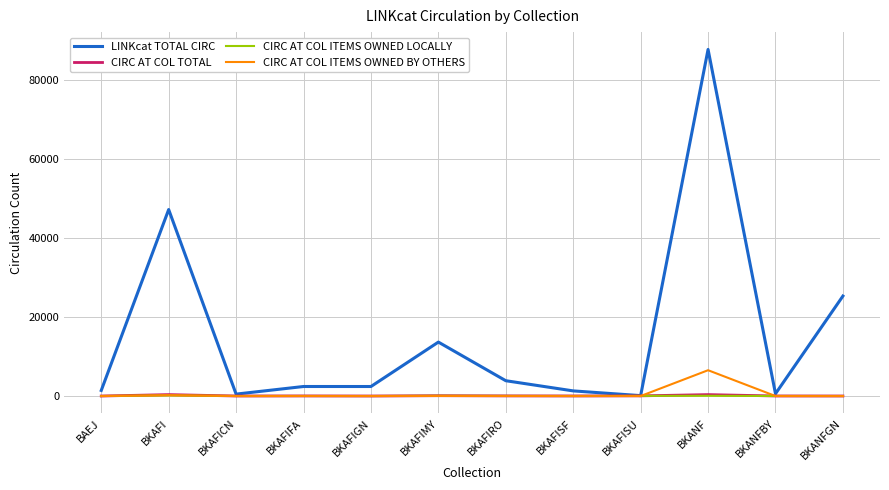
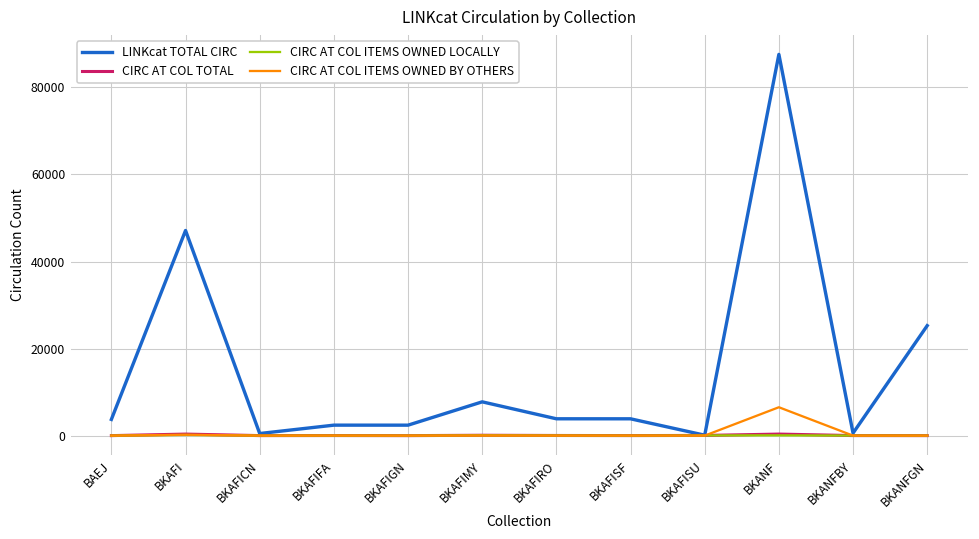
  {
    "LINKcat TOTAL CIRC": {
-     "BAEJ": 1000,
+     "BAEJ": 4000,
      "BKAFI": 47000,
      "BKAFIFA": 2000,
      "BKAFIGN": 2000,
-     "BKAFIMY": 14000,
+     "BKAFIMY": 8000,
      "BKAFIRO": 4000,
-     "BKAFISF": 1000,
+     "BKAFISF": 4000,
      "BKANF": 88000,
      "BKANFGN": 25000
    },
    "CIRC AT COL ITEMS OWNED BY OTHERS": {
      "BKANF": 7000
    }
  }
